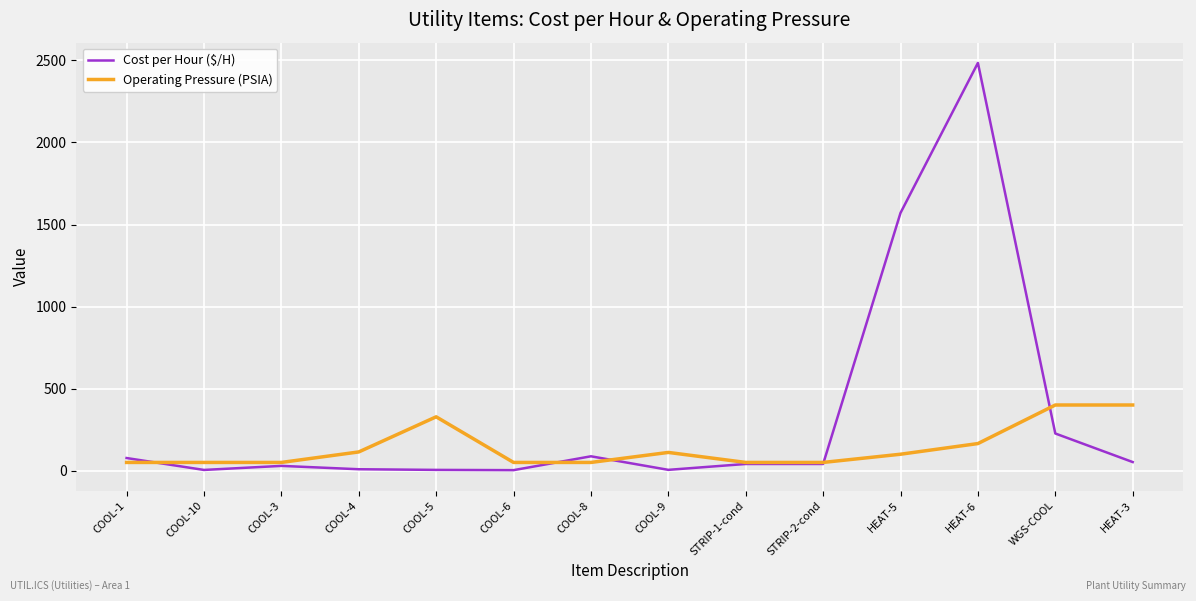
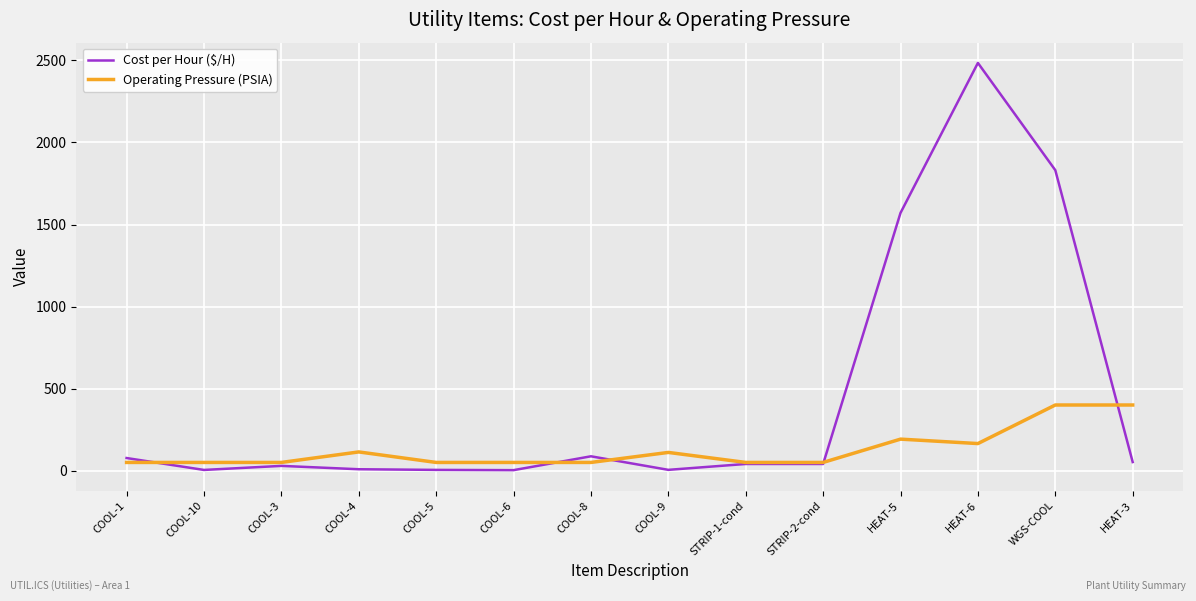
  {
    "Cost per Hour ($/H)": {
      "COOL-1": 80,
      "COOL-10": 0,
      "COOL-3": 30,
      "COOL-4": 10,
      "COOL-5": 0,
      "COOL-6": 0,
      "COOL-8": 90,
      "COOL-9": 0,
      "HEAT-5": 1570,
      "HEAT-6": 2480,
-     "WGS-COOL": 230,
+     "WGS-COOL": 1830,
      "HEAT-3": 50
    },
    "Operating Pressure (PSIA)": {
      "COOL-1": 50,
      "COOL-10": 50,
      "COOL-3": 50,
      "COOL-4": 110,
-     "COOL-5": 330,
+     "COOL-5": 50,
      "COOL-6": 50,
      "COOL-8": 50,
      "COOL-9": 110,
-     "HEAT-5": 100,
+     "HEAT-5": 190,
      "HEAT-6": 170,
      "WGS-COOL": 400,
      "HEAT-3": 400
    }
  }
